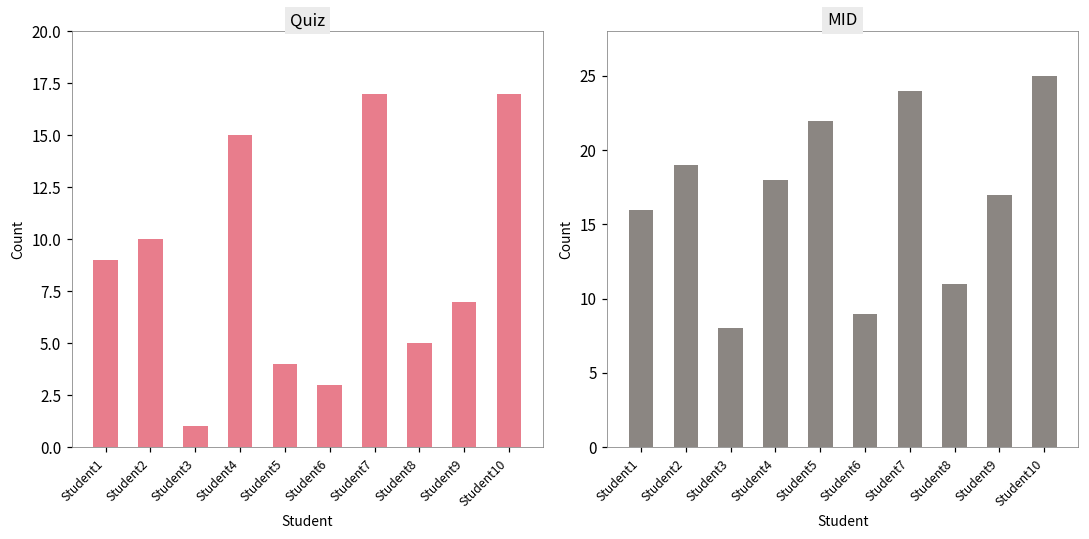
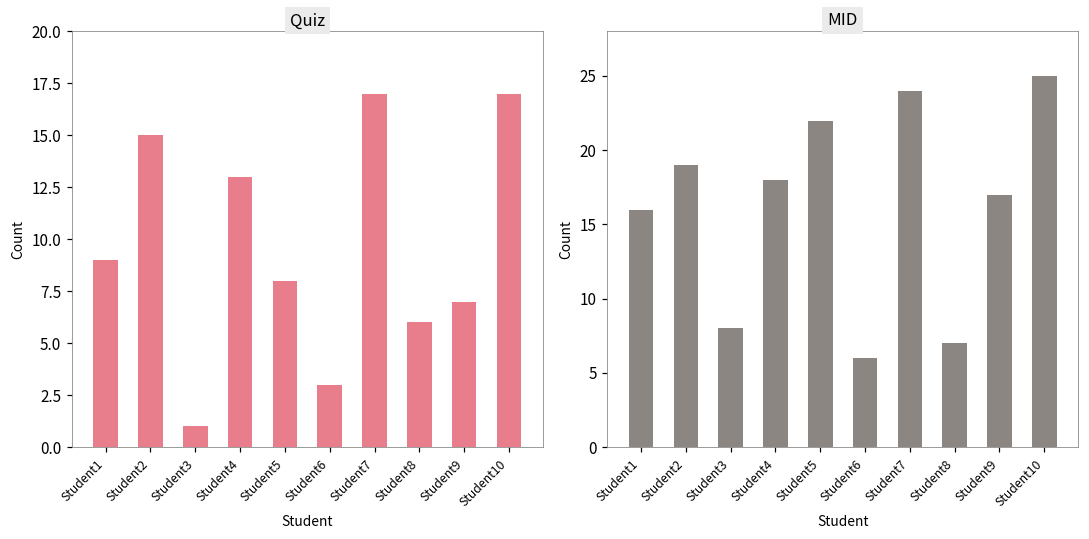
  {
    "Quiz": {
      "Student1": 9,
-     "Student2": 10,
+     "Student2": 15,
      "Student3": 1,
-     "Student4": 15,
-     "Student5": 4,
+     "Student4": 13,
+     "Student5": 8,
      "Student6": 3,
      "Student7": 17,
-     "Student8": 5,
+     "Student8": 6,
      "Student9": 7,
      "Student10": 17
    },
    "MID": {
      "Student1": 16,
      "Student2": 19,
      "Student3": 8,
      "Student4": 18,
      "Student5": 22,
-     "Student6": 9,
+     "Student6": 6,
      "Student7": 24,
-     "Student8": 11,
+     "Student8": 7,
      "Student9": 17,
      "Student10": 25
    }
  }
